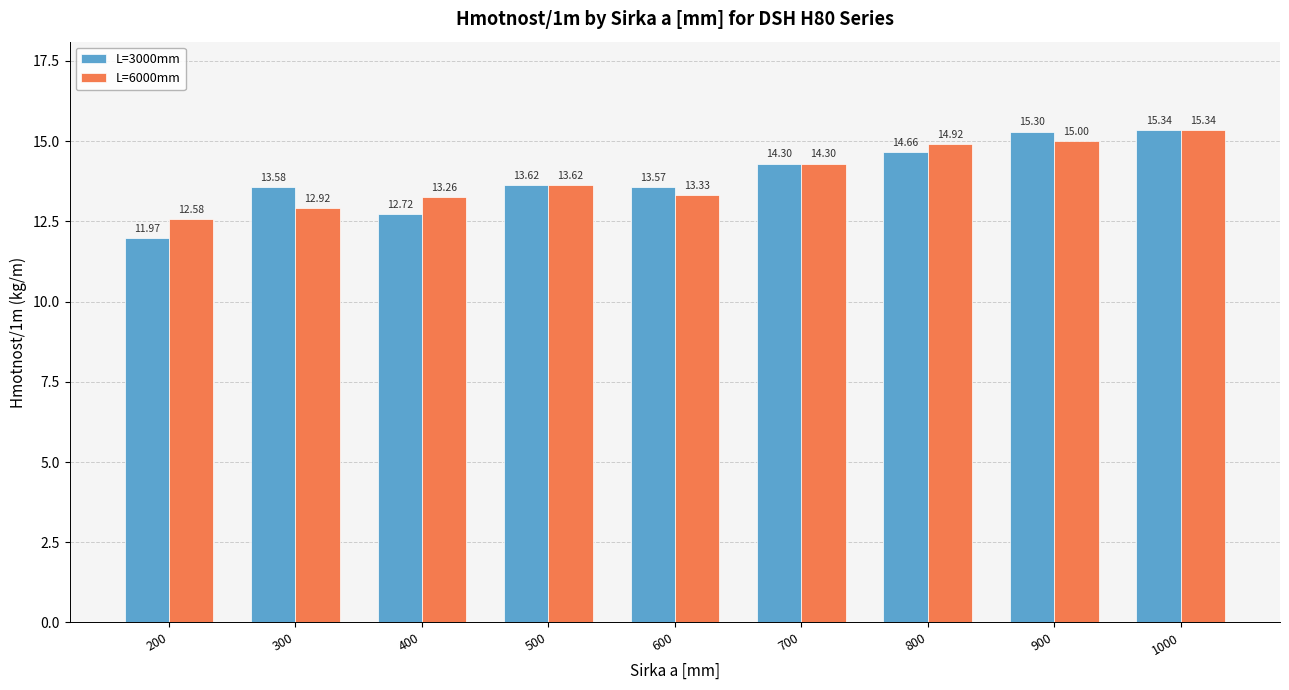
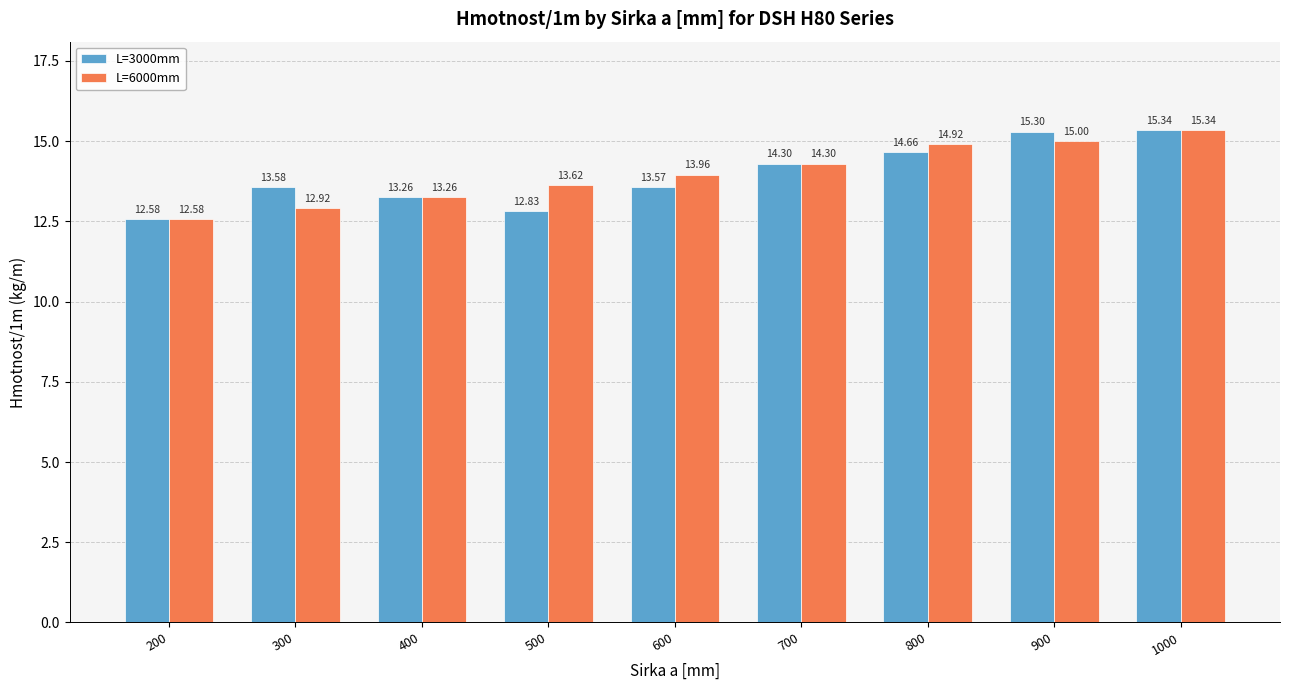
  {
    "L=3000mm": {
-     "200": 11.97,
+     "200": 12.58,
      "300": 13.58,
-     "400": 12.72,
-     "500": 13.62,
+     "400": 13.26,
+     "500": 12.83,
      "600": 13.57,
      "700": 14.30,
      "800": 14.66,
      "900": 15.30,
      "1000": 15.34
    },
    "L=6000mm": {
      "200": 12.58,
      "300": 12.92,
      "400": 13.26,
      "500": 13.62,
-     "600": 13.33,
+     "600": 13.96,
      "700": 14.30,
      "800": 14.92,
      "900": 15.00,
      "1000": 15.34
    }
  }
